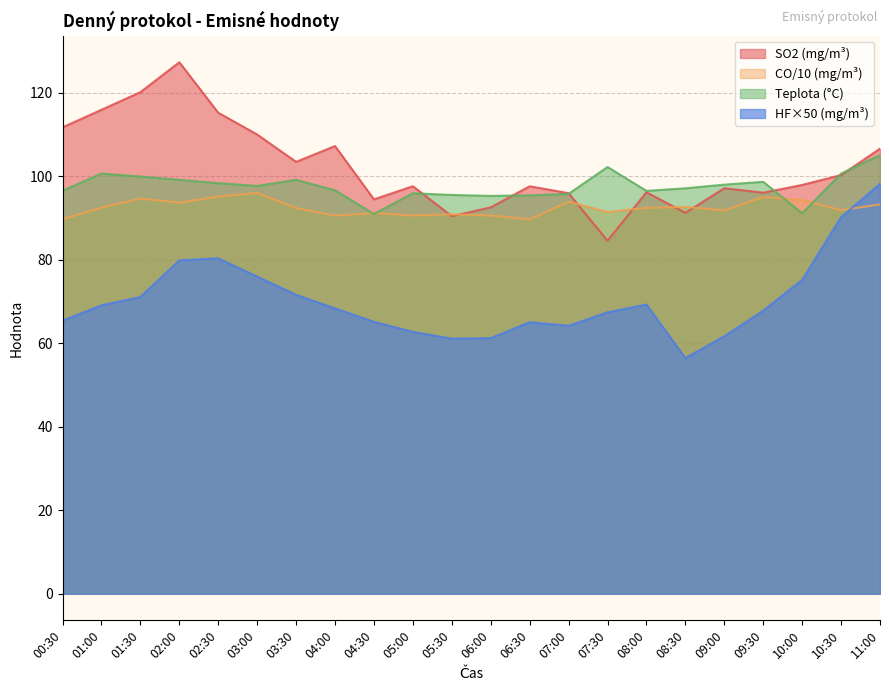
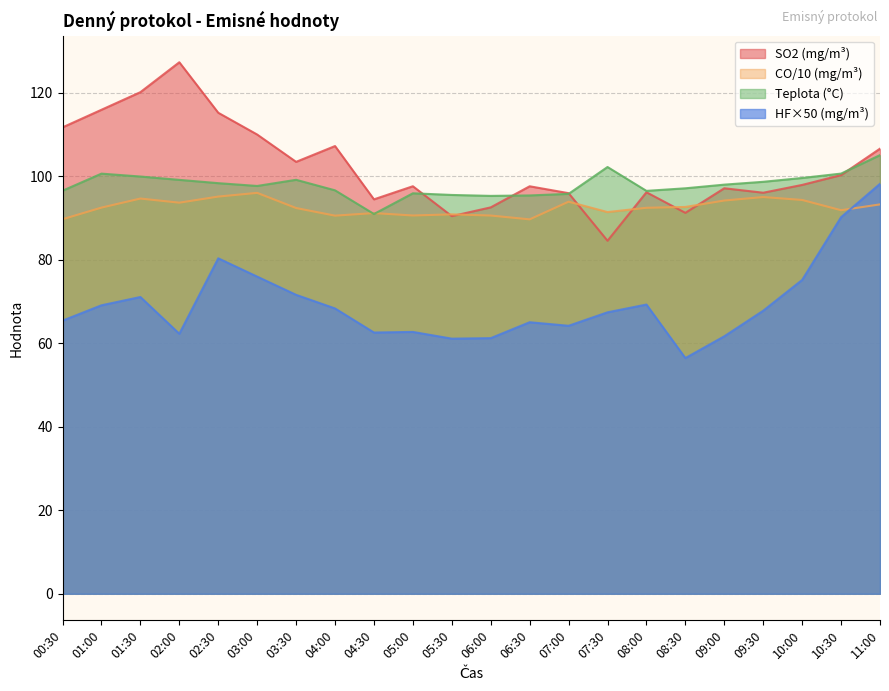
  {
    "SO2 (mg/m³)": {
      "00:30": 112,
      "01:00": 116,
      "01:30": 120,
      "02:00": 127,
      "02:30": 115,
      "03:00": 110,
      "03:30": 103,
      "04:00": 107,
      "04:30": 95,
      "05:00": 98,
      "06:00": 93,
      "06:30": 98,
      "07:30": 85,
      "08:30": 91,
      "09:00": 97,
      "09:30": 96,
      "10:00": 98,
      "11:00": 107
    },
    "CO/10 (mg/m³)": {
      "00:30": 90,
      "01:00": 93,
      "01:30": 95,
      "02:00": 94,
      "02:30": 95,
      "03:00": 96,
      "03:30": 92,
      "04:00": 91,
      "05:00": 91,
      "06:00": 91,
      "06:30": 90,
      "07:00": 94,
      "07:30": 91,
      "08:00": 92,
      "08:30": 93,
-     "09:00": 92,
+     "09:00": 94,
      "09:30": 95,
      "10:00": 94,
      "10:30": 92,
      "11:00": 93
    },
    "Teplota (°C)": {
      "00:30": 97,
      "01:00": 101,
      "01:30": 100,
      "02:00": 99,
      "02:30": 98,
      "03:00": 98,
      "03:30": 99,
      "04:00": 97,
      "05:00": 96,
      "05:30": 96,
      "06:00": 95,
      "06:30": 95,
      "07:30": 102,
      "08:30": 97,
      "09:00": 98,
      "09:30": 99,
-     "10:00": 91,
+     "10:00": 100,
      "11:00": 105
    },
    "HF×50 (mg/m³)": {
      "00:30": 65,
      "01:00": 69,
      "01:30": 71,
-     "02:00": 80,
+     "02:00": 62,
      "02:30": 80,
      "03:00": 76,
      "03:30": 72,
      "04:00": 68,
-     "04:30": 65,
+     "04:30": 63,
      "05:00": 63,
      "05:30": 61,
      "06:00": 61,
      "06:30": 65,
      "07:00": 64,
      "07:30": 67,
      "08:00": 69,
      "08:30": 56,
      "09:00": 62,
      "09:30": 68,
      "10:00": 75,
      "10:30": 90,
      "11:00": 98
    }
  }
